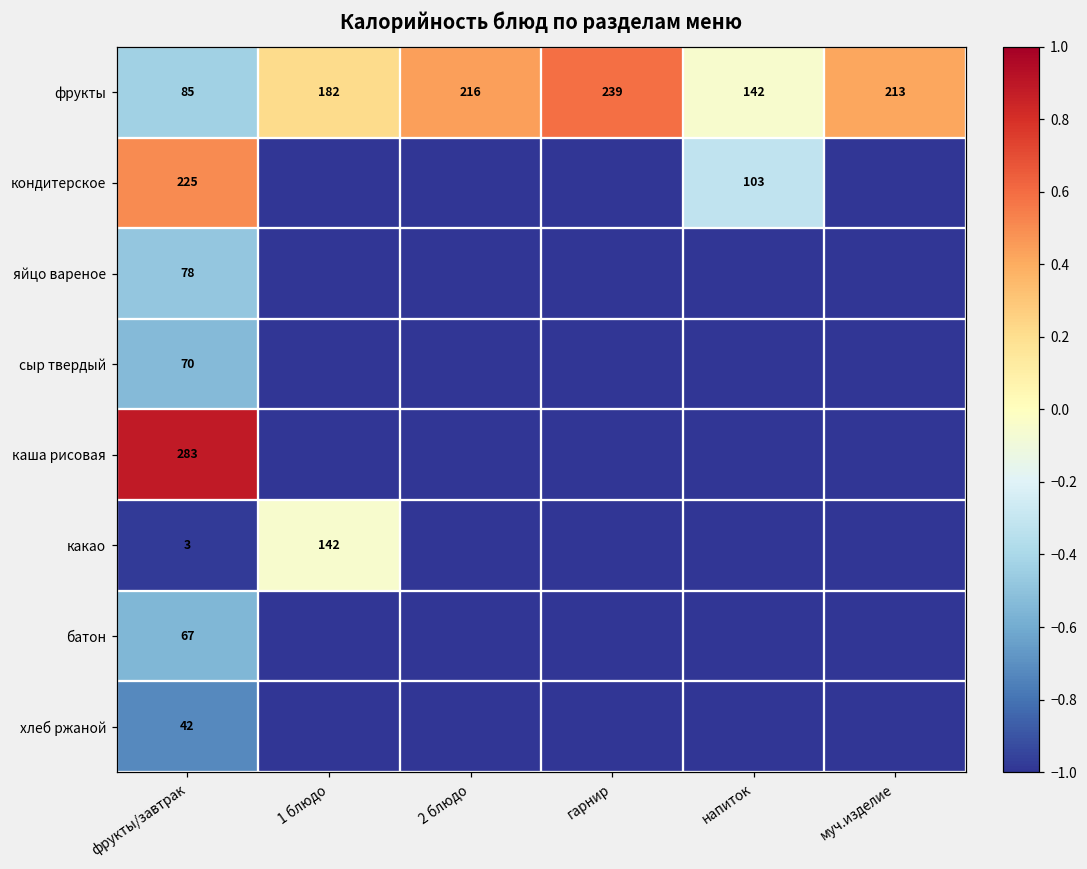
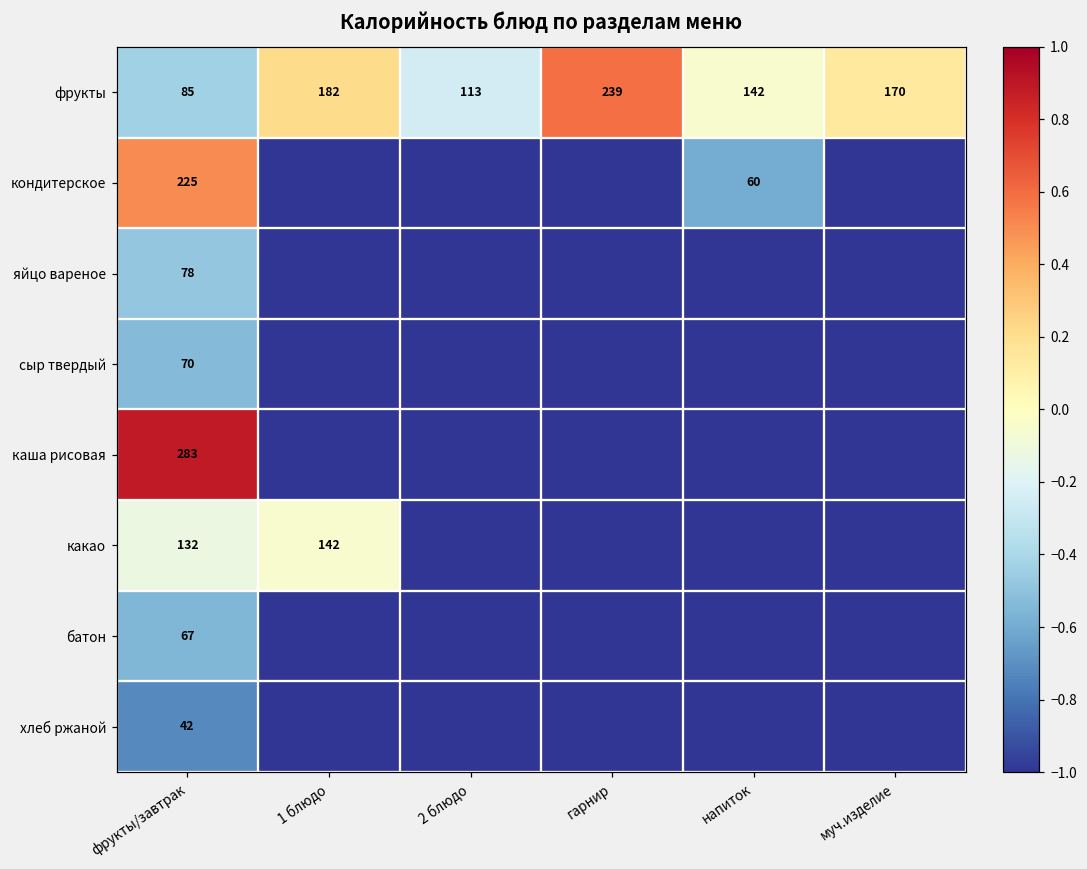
  {
    "фрукты": {
      "фрукты/завтрак": 85,
      "1 блюдо": 182,
-     "2 блюдо": 216,
+     "2 блюдо": 113,
      "гарнир": 239,
      "напиток": 142,
-     "муч.изделие": 213
+     "муч.изделие": 170
    },
    "кондитерское": {
      "фрукты/завтрак": 225,
-     "напиток": 103
+     "напиток": 60
    },
    "яйцо вареное": {
      "фрукты/завтрак": 78
    },
    "сыр твердый": {
      "фрукты/завтрак": 70
    },
    "каша рисовая": {
      "фрукты/завтрак": 283
    },
    "какао": {
-     "фрукты/завтрак": 3,
+     "фрукты/завтрак": 132,
      "1 блюдо": 142
    },
    "батон": {
      "фрукты/завтрак": 67
    },
    "хлеб ржаной": {
      "фрукты/завтрак": 42
    }
  }
